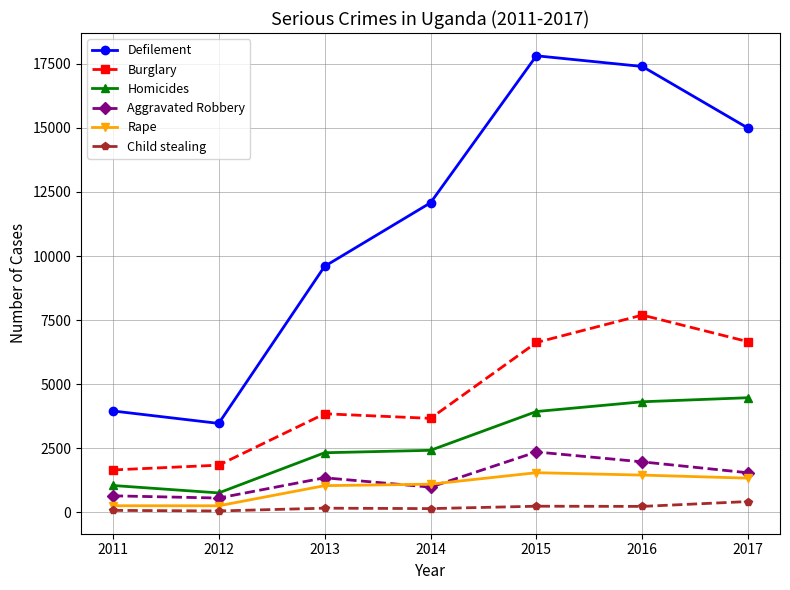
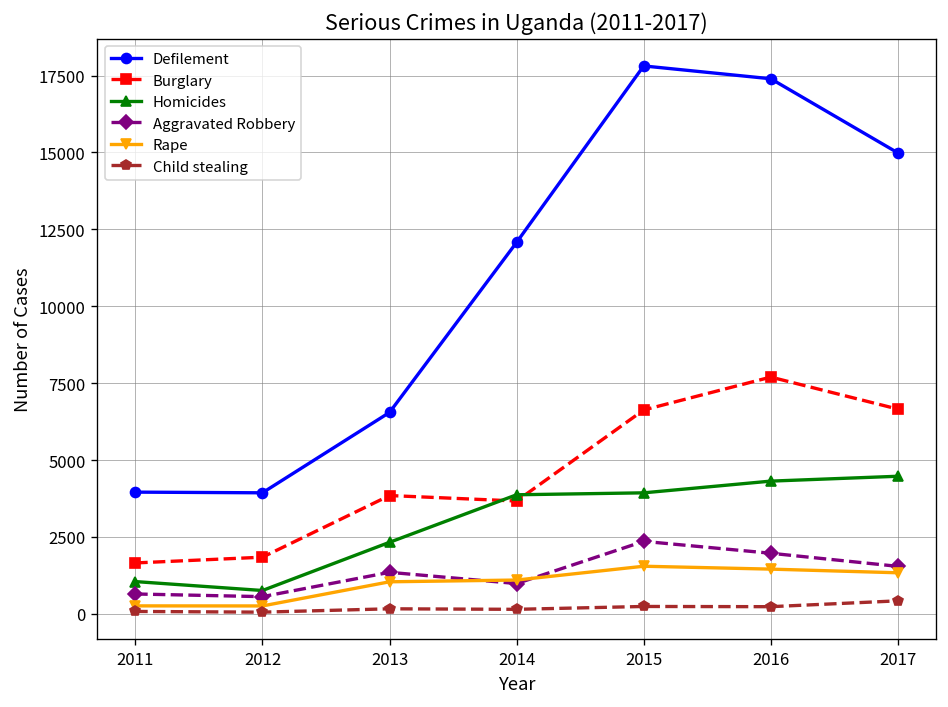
  {
    "Defilement": {
      "2011": 4000,
-     "2012": 3500,
-     "2013": 9600,
+     "2012": 3900,
+     "2013": 6500,
      "2014": 12100,
      "2015": 17800,
      "2016": 17400,
      "2017": 15000
    },
    "Burglary": {
      "2011": 1700,
      "2012": 1800,
      "2013": 3800,
      "2014": 3700,
      "2015": 6600,
      "2016": 7700,
      "2017": 6700
    },
    "Homicides": {
      "2011": 1000,
      "2012": 800,
      "2013": 2300,
-     "2014": 2400,
+     "2014": 3900,
      "2015": 3900,
      "2016": 4300,
      "2017": 4500
    },
    "Aggravated Robbery": {
      "2011": 600,
      "2012": 600,
      "2013": 1400,
      "2014": 1000,
      "2015": 2400,
      "2016": 2000,
      "2017": 1500
    },
    "Rape": {
      "2011": 300,
      "2012": 300,
      "2013": 1000,
      "2014": 1100,
      "2015": 1500,
      "2016": 1500,
      "2017": 1300
    },
    "Child stealing": {
      "2011": 100,
      "2012": 100,
      "2013": 200,
      "2014": 100,
      "2015": 200,
      "2016": 200,
      "2017": 400
    }
  }
